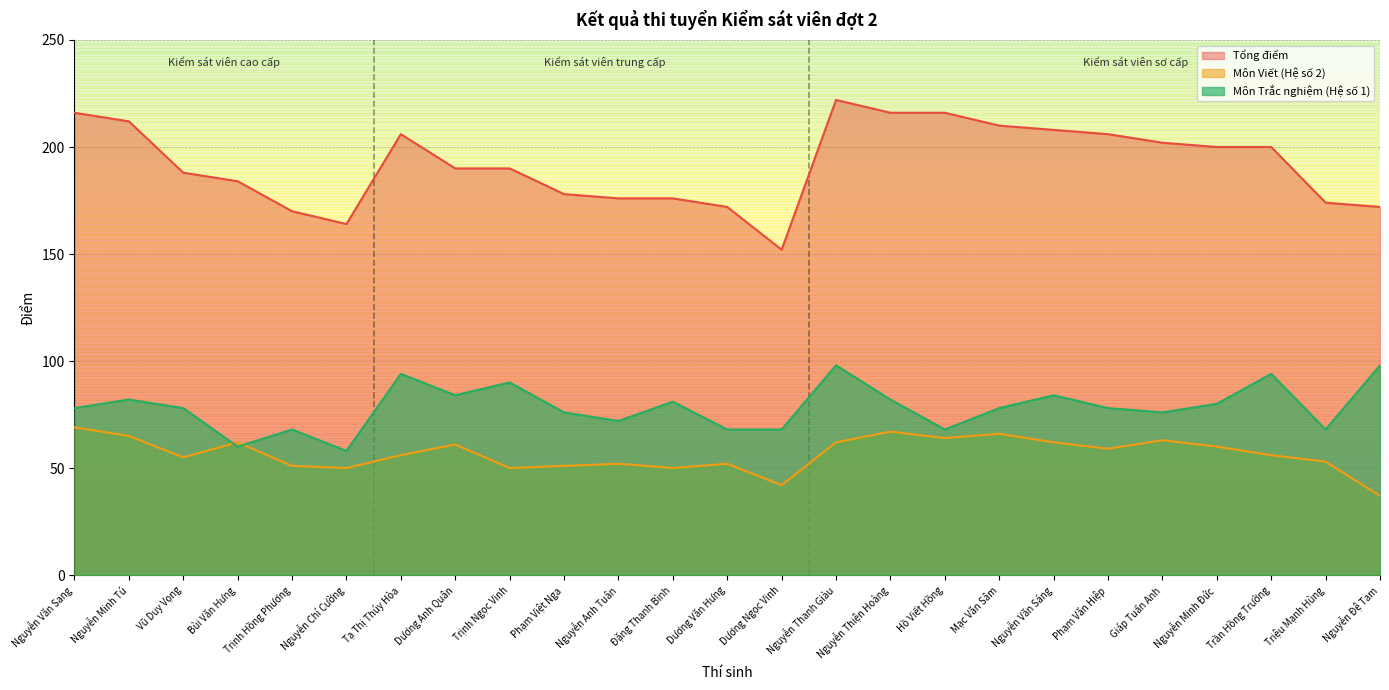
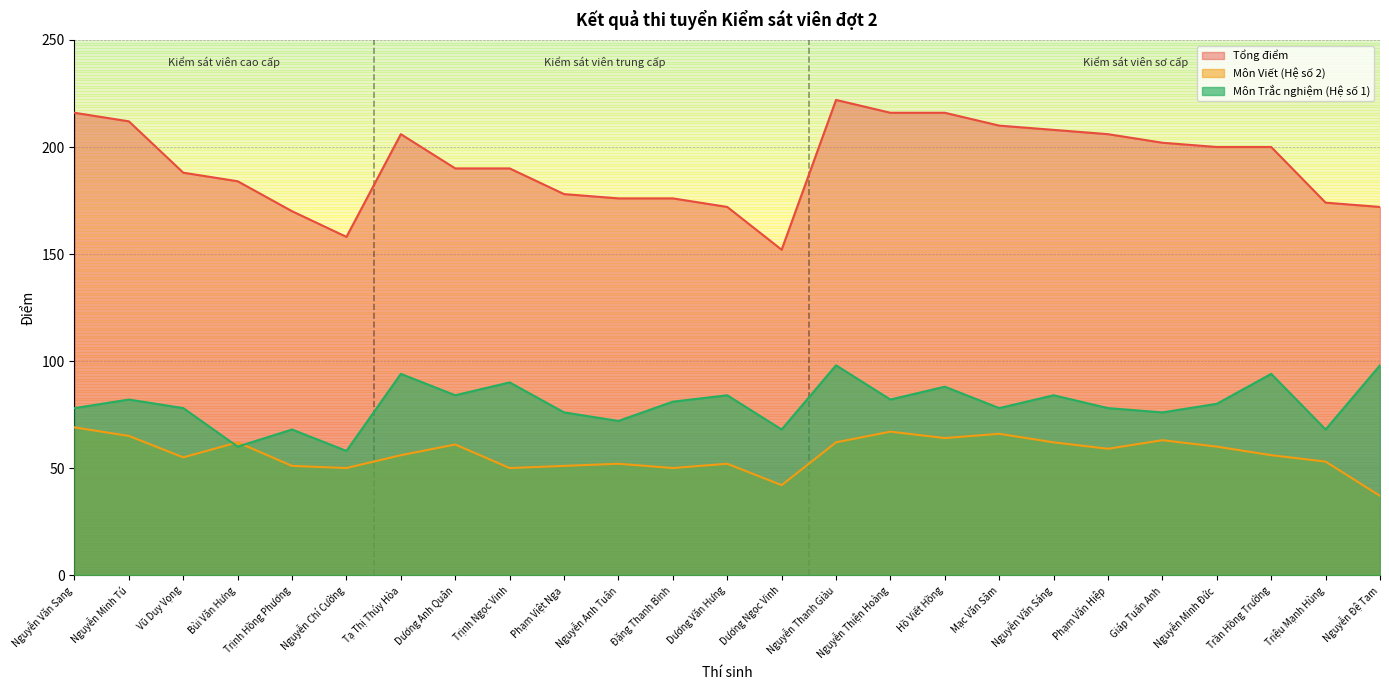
  {
    "Tổng điểm": {
      "Nguyễn Văn Sang": 216,
      "Nguyễn Minh Tú": 212,
      "Vũ Duy Vọng": 188,
      "Bùi Văn Hưng": 184,
      "Trịnh Hồng Phương": 170,
-     "Nguyễn Chí Cường": 164,
+     "Nguyễn Chí Cường": 158,
      "Tạ Thị Thúy Hòa": 206,
      "Dương Anh Quân": 190,
      "Trịnh Ngọc Vinh": 190,
      "Phạm Việt Nga": 178,
      "Nguyễn Anh Tuân": 176,
      "Đặng Thanh Bình": 176,
      "Dương Văn Hưng": 172,
      "Dương Ngọc Vinh": 152,
      "Nguyễn Thanh Giàu": 222,
      "Nguyễn Thiện Hoàng": 216,
      "Hồ Viết Hồng": 216,
      "Mạc Văn Sâm": 210,
      "Nguyễn Văn Sáng": 208,
      "Phạm Văn Hiệp": 206,
      "Giáp Tuấn Anh": 202,
      "Nguyễn Minh Đức": 200,
      "Trần Hồng Trường": 200,
      "Triệu Mạnh Hùng": 174,
      "Nguyễn Đệ Tam": 172
    },
    "Môn Viết (Hệ số 2)": {
      "Nguyễn Văn Sang": 69,
      "Nguyễn Minh Tú": 65,
      "Vũ Duy Vọng": 55,
      "Bùi Văn Hưng": 62,
      "Trịnh Hồng Phương": 51,
      "Nguyễn Chí Cường": 50,
      "Tạ Thị Thúy Hòa": 56,
      "Dương Anh Quân": 61,
      "Trịnh Ngọc Vinh": 50,
      "Phạm Việt Nga": 51,
      "Nguyễn Anh Tuân": 52,
      "Đặng Thanh Bình": 50,
      "Dương Văn Hưng": 52,
      "Dương Ngọc Vinh": 42,
      "Nguyễn Thanh Giàu": 62,
      "Nguyễn Thiện Hoàng": 67,
      "Hồ Viết Hồng": 64,
      "Mạc Văn Sâm": 66,
      "Nguyễn Văn Sáng": 62,
      "Phạm Văn Hiệp": 59,
      "Giáp Tuấn Anh": 63,
      "Nguyễn Minh Đức": 60,
      "Trần Hồng Trường": 56,
      "Triệu Mạnh Hùng": 53,
      "Nguyễn Đệ Tam": 37
    },
    "Môn Trắc nghiệm (Hệ số 1)": {
      "Nguyễn Văn Sang": 78,
      "Nguyễn Minh Tú": 82,
      "Vũ Duy Vọng": 78,
      "Bùi Văn Hưng": 60,
      "Trịnh Hồng Phương": 68,
      "Nguyễn Chí Cường": 58,
      "Tạ Thị Thúy Hòa": 94,
      "Dương Anh Quân": 84,
      "Trịnh Ngọc Vinh": 90,
      "Phạm Việt Nga": 76,
      "Nguyễn Anh Tuân": 72,
      "Đặng Thanh Bình": 81,
-     "Dương Văn Hưng": 68,
+     "Dương Văn Hưng": 84,
      "Dương Ngọc Vinh": 68,
      "Nguyễn Thanh Giàu": 98,
      "Nguyễn Thiện Hoàng": 82,
-     "Hồ Viết Hồng": 68,
+     "Hồ Viết Hồng": 88,
      "Mạc Văn Sâm": 78,
      "Nguyễn Văn Sáng": 84,
      "Phạm Văn Hiệp": 78,
      "Giáp Tuấn Anh": 76,
      "Nguyễn Minh Đức": 80,
      "Trần Hồng Trường": 94,
      "Triệu Mạnh Hùng": 68,
      "Nguyễn Đệ Tam": 98
    }
  }
